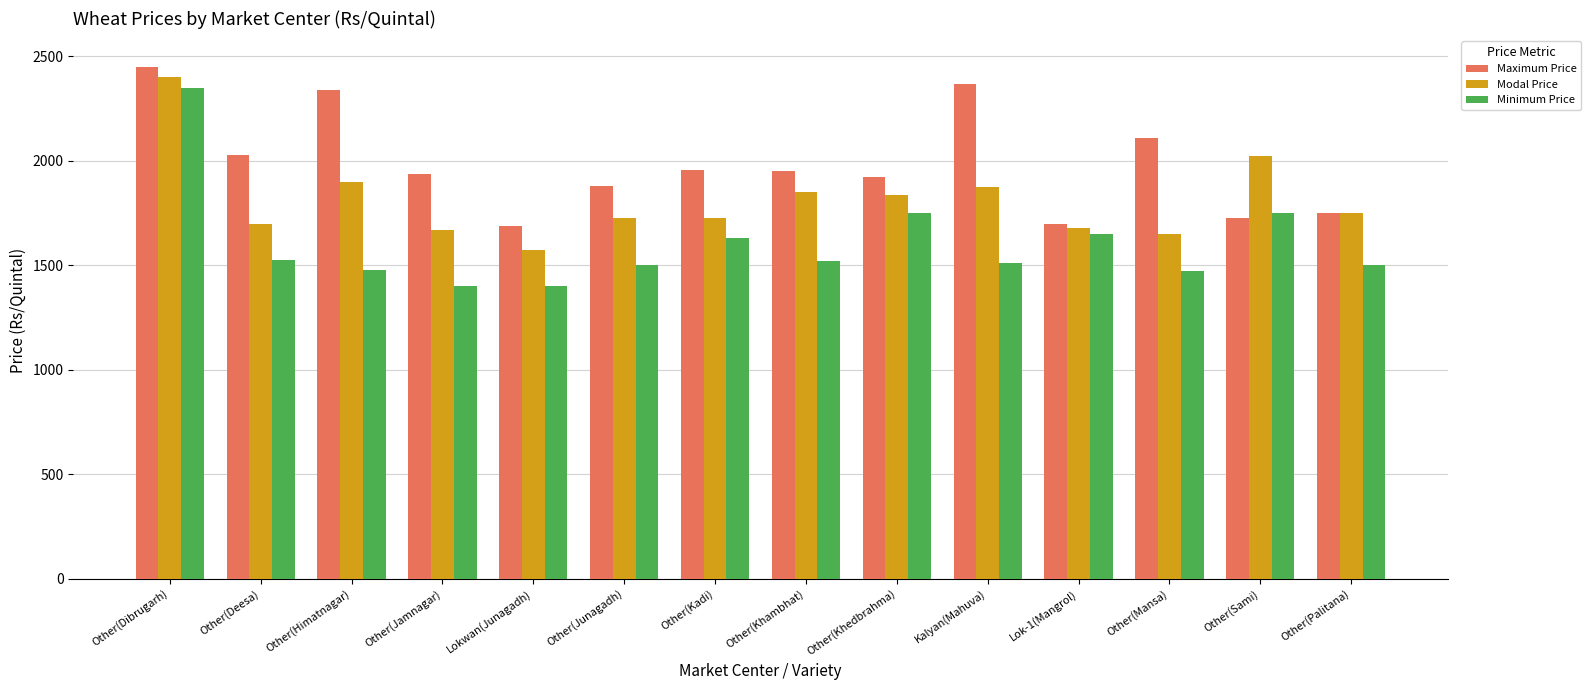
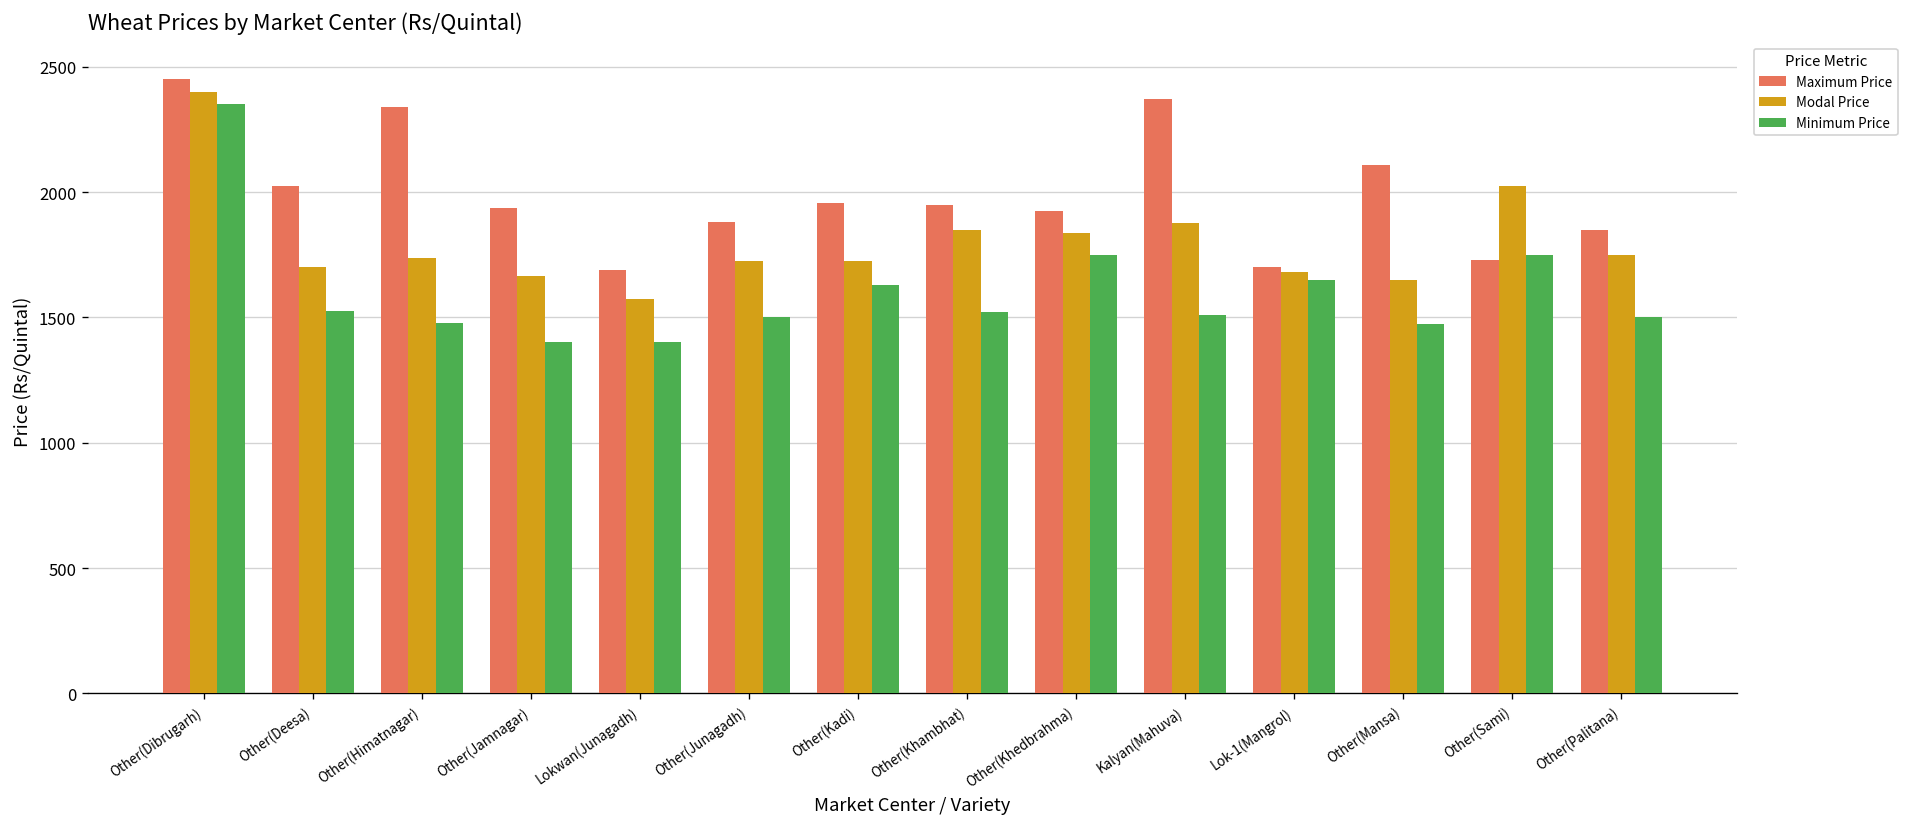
  {
    "Maximum Price": {
      "Other(Dibrugarh)": 2450,
      "Other(Deesa)": 2030,
      "Other(Himatnagar)": 2340,
      "Other(Jamnagar)": 1940,
      "Lokwan(Junagadh)": 1690,
      "Other(Junagadh)": 1880,
      "Other(Kadi)": 1960,
      "Other(Khambhat)": 1950,
      "Other(Khedbrahma)": 1930,
      "Kalyan(Mahuva)": 2370,
      "Lok-1(Mangrol)": 1700,
      "Other(Mansa)": 2110,
      "Other(Sami)": 1730,
-     "Other(Palitana)": 1750
+     "Other(Palitana)": 1850
    },
    "Modal Price": {
      "Other(Dibrugarh)": 2400,
      "Other(Deesa)": 1700,
-     "Other(Himatnagar)": 1900,
+     "Other(Himatnagar)": 1740,
      "Other(Jamnagar)": 1670,
      "Lokwan(Junagadh)": 1580,
      "Other(Junagadh)": 1730,
      "Other(Kadi)": 1730,
      "Other(Khambhat)": 1850,
      "Other(Khedbrahma)": 1840,
      "Kalyan(Mahuva)": 1880,
      "Lok-1(Mangrol)": 1680,
      "Other(Mansa)": 1650,
      "Other(Sami)": 2030,
      "Other(Palitana)": 1750
    },
    "Minimum Price": {
      "Other(Dibrugarh)": 2350,
      "Other(Deesa)": 1530,
      "Other(Himatnagar)": 1480,
      "Other(Jamnagar)": 1400,
      "Lokwan(Junagadh)": 1400,
      "Other(Junagadh)": 1500,
      "Other(Kadi)": 1630,
      "Other(Khambhat)": 1520,
      "Other(Khedbrahma)": 1750,
      "Kalyan(Mahuva)": 1510,
      "Lok-1(Mangrol)": 1650,
      "Other(Mansa)": 1480,
      "Other(Sami)": 1750,
      "Other(Palitana)": 1500
    }
  }
